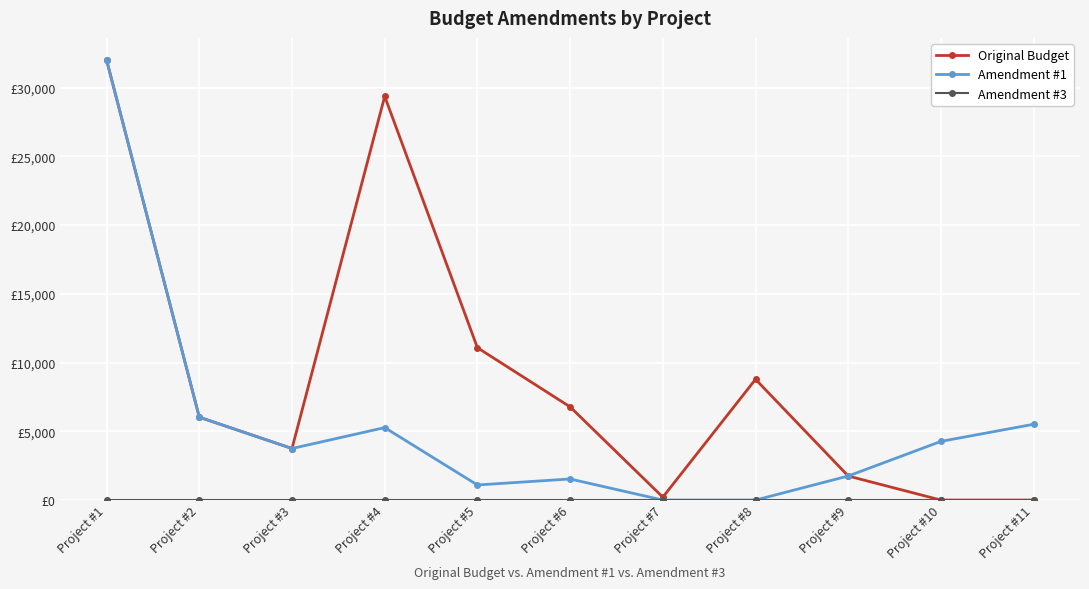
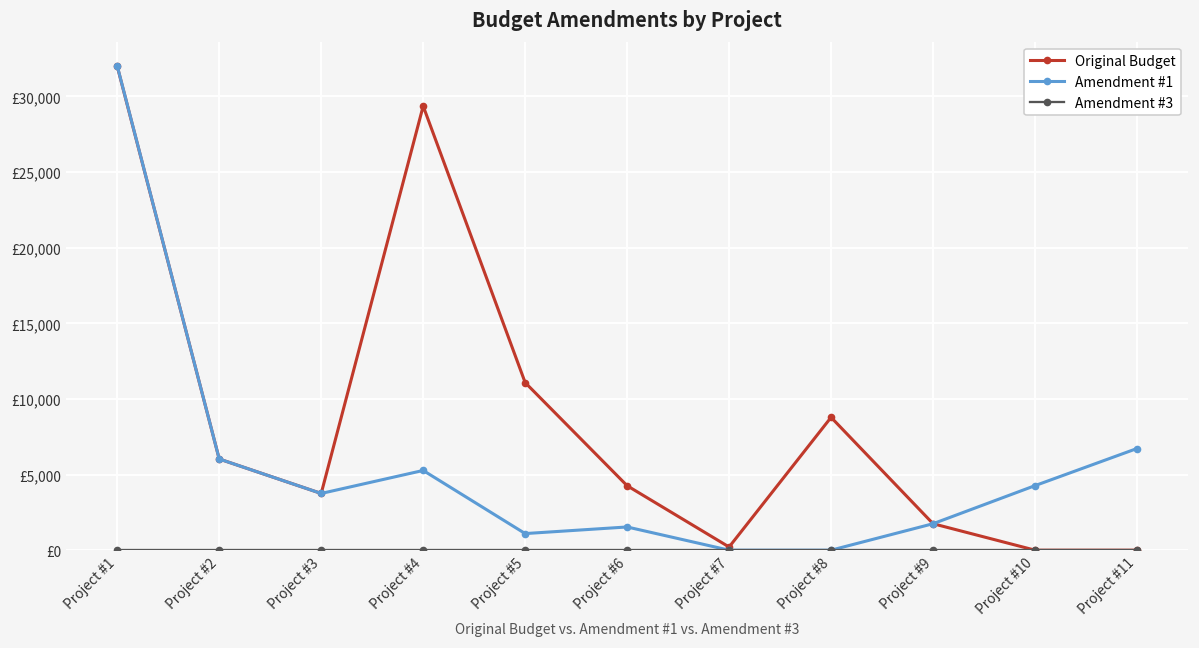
  {
    "Original Budget": {
      "Project #4": "£29,400",
      "Project #5": "£11,100",
-     "Project #6": "£6,800",
+     "Project #6": "£4,300",
      "Project #7": "£200",
      "Project #8": "£8,800"
    },
    "Amendment #1": {
      "Project #4": "£5,300",
      "Project #5": "£1,100",
      "Project #6": "£1,500",
      "Project #10": "£4,300",
-     "Project #11": "£5,500"
+     "Project #11": "£6,700"
    },
    "Amendment #3": {
      "Project #1": "£0",
      "Project #2": "£0",
      "Project #3": "£0",
      "Project #4": "£0",
      "Project #5": "£0",
      "Project #6": "£0",
      "Project #9": "£0"
    }
  }
